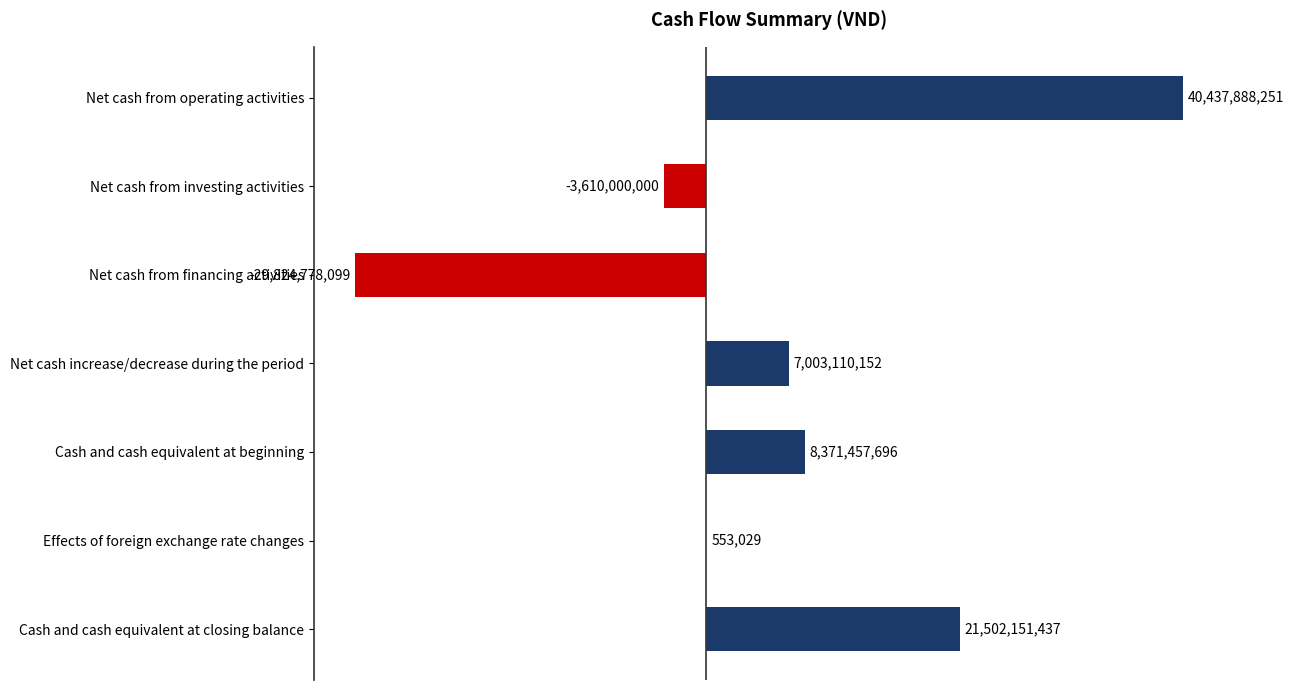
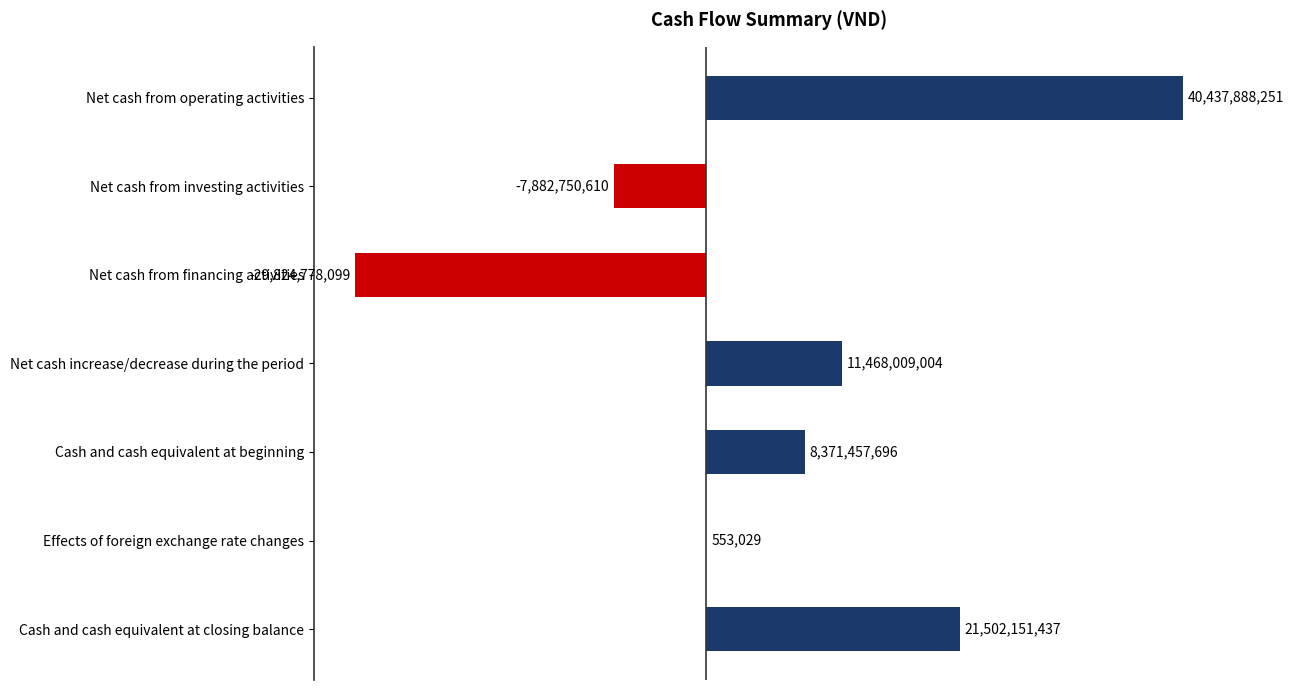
  {
    "Net cash from operating activities": "40,437,888,251",
-   "Net cash from investing activities": "-3,610,000,000",
+   "Net cash from investing activities": "-7,882,750,610",
    "Net cash from financing activities": "-29,824,778,099",
-   "Net cash increase/decrease during the period": "7,003,110,152",
+   "Net cash increase/decrease during the period": "11,468,009,004",
    "Cash and cash equivalent at beginning": "8,371,457,696",
    "Effects of foreign exchange rate changes": "553,029",
    "Cash and cash equivalent at closing balance": "21,502,151,437"
  }
